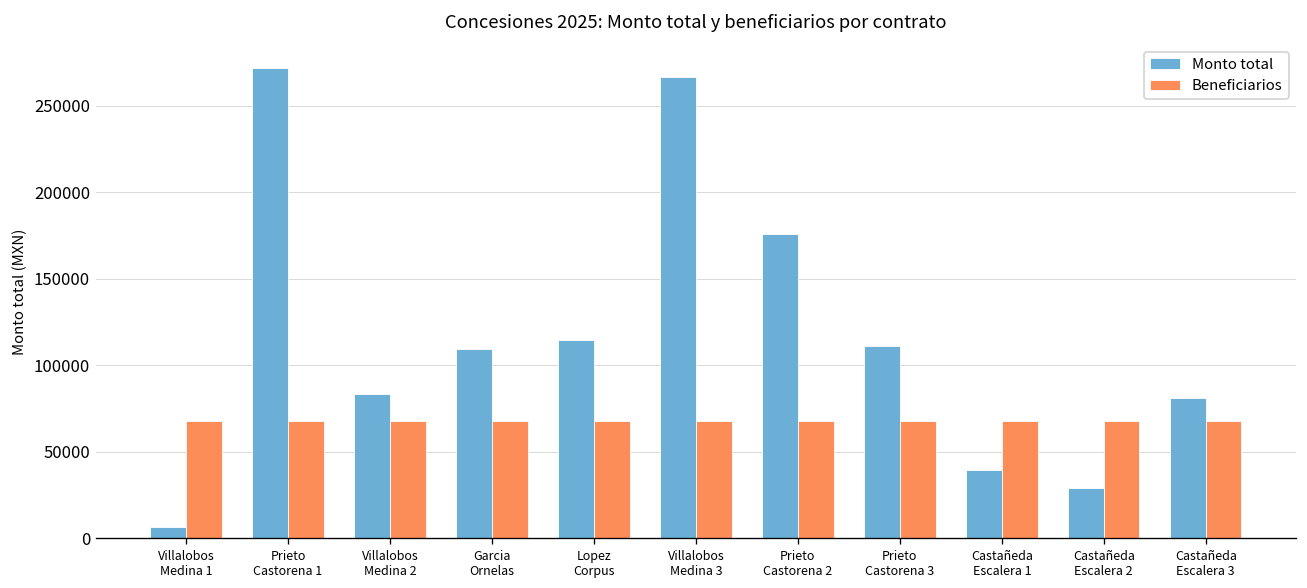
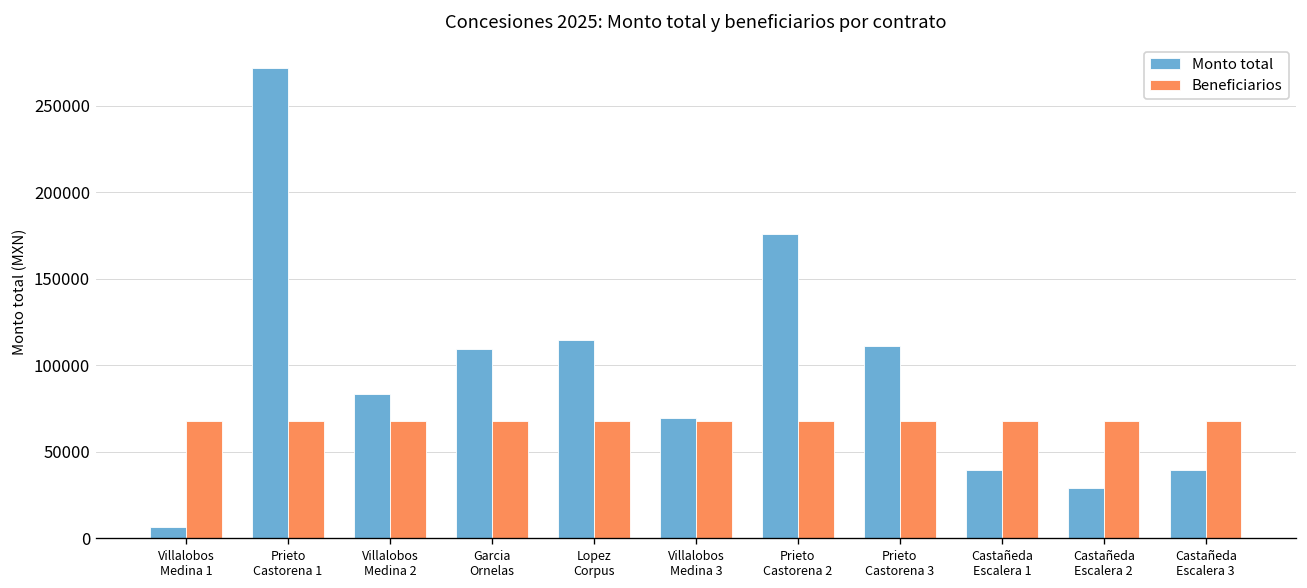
  {
    "Monto total": {
      "Villalobos Medina 1": 7000,
      "Prieto Castorena 1": 272000,
      "Villalobos Medina 2": 84000,
      "Garcia Ornelas": 109000,
      "Lopez Corpus": 115000,
-     "Villalobos Medina 3": 267000,
+     "Villalobos Medina 3": 70000,
      "Prieto Castorena 2": 176000,
      "Prieto Castorena 3": 111000,
      "Castañeda Escalera 1": 40000,
      "Castañeda Escalera 2": 29000,
-     "Castañeda Escalera 3": 81000
+     "Castañeda Escalera 3": 40000
    },
    "Beneficiarios": {
      "Villalobos Medina 1": 68000,
      "Prieto Castorena 1": 68000,
      "Villalobos Medina 2": 68000,
      "Garcia Ornelas": 68000,
      "Lopez Corpus": 68000,
      "Villalobos Medina 3": 68000,
      "Prieto Castorena 2": 68000,
      "Prieto Castorena 3": 68000,
      "Castañeda Escalera 1": 68000,
      "Castañeda Escalera 2": 68000,
      "Castañeda Escalera 3": 68000
    }
  }
